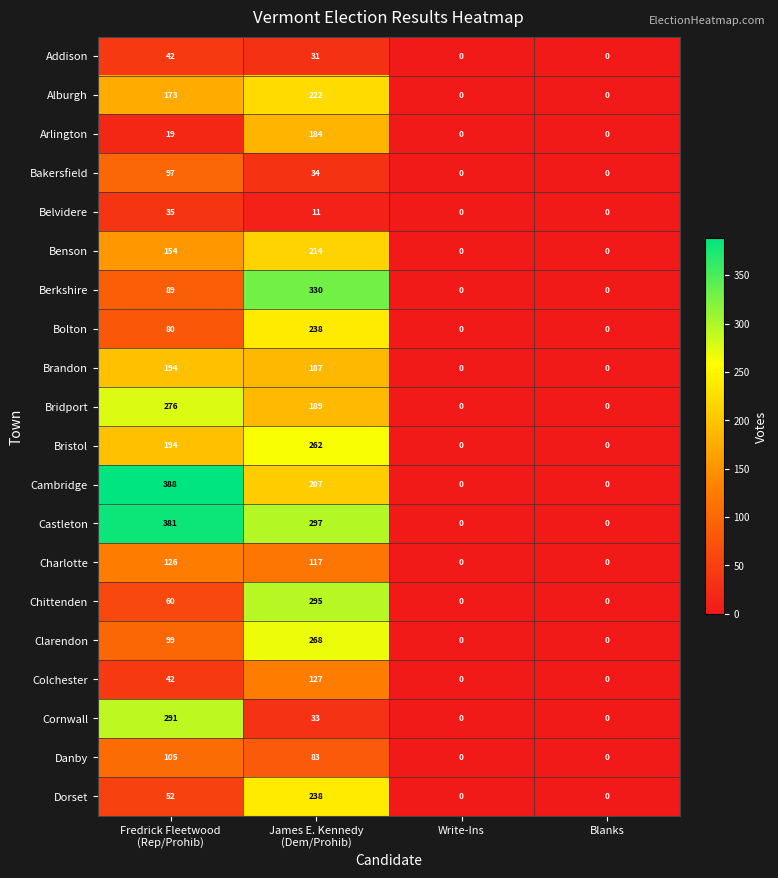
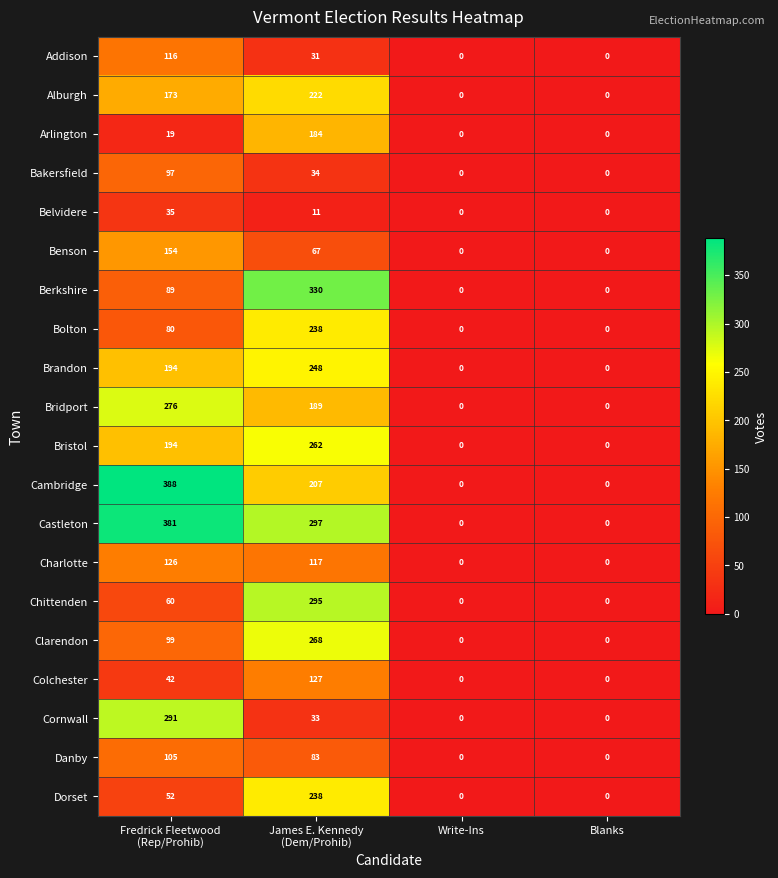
  {
    "Addison": {
-     "Fredrick Fleetwood (Rep/Prohib)": 42,
+     "Fredrick Fleetwood (Rep/Prohib)": 116,
      "James E. Kennedy (Dem/Prohib)": 31,
      "Write-Ins": 0,
      "Blanks": 0
    },
    "Alburgh": {
      "Fredrick Fleetwood (Rep/Prohib)": 173,
      "James E. Kennedy (Dem/Prohib)": 222,
      "Write-Ins": 0,
      "Blanks": 0
    },
    "Arlington": {
      "Fredrick Fleetwood (Rep/Prohib)": 19,
      "James E. Kennedy (Dem/Prohib)": 184,
      "Write-Ins": 0,
      "Blanks": 0
    },
    "Bakersfield": {
      "Fredrick Fleetwood (Rep/Prohib)": 97,
      "James E. Kennedy (Dem/Prohib)": 34,
      "Write-Ins": 0,
      "Blanks": 0
    },
    "Belvidere": {
      "Fredrick Fleetwood (Rep/Prohib)": 35,
      "James E. Kennedy (Dem/Prohib)": 11,
      "Write-Ins": 0,
      "Blanks": 0
    },
    "Benson": {
      "Fredrick Fleetwood (Rep/Prohib)": 154,
-     "James E. Kennedy (Dem/Prohib)": 214,
+     "James E. Kennedy (Dem/Prohib)": 67,
      "Write-Ins": 0,
      "Blanks": 0
    },
    "Berkshire": {
      "Fredrick Fleetwood (Rep/Prohib)": 89,
      "James E. Kennedy (Dem/Prohib)": 330,
      "Write-Ins": 0,
      "Blanks": 0
    },
    "Bolton": {
      "Fredrick Fleetwood (Rep/Prohib)": 80,
      "James E. Kennedy (Dem/Prohib)": 238,
      "Write-Ins": 0,
      "Blanks": 0
    },
    "Brandon": {
      "Fredrick Fleetwood (Rep/Prohib)": 194,
-     "James E. Kennedy (Dem/Prohib)": 187,
+     "James E. Kennedy (Dem/Prohib)": 248,
      "Write-Ins": 0,
      "Blanks": 0
    },
    "Bridport": {
      "Fredrick Fleetwood (Rep/Prohib)": 276,
      "James E. Kennedy (Dem/Prohib)": 189,
      "Write-Ins": 0,
      "Blanks": 0
    },
    "Bristol": {
      "Fredrick Fleetwood (Rep/Prohib)": 194,
      "James E. Kennedy (Dem/Prohib)": 262,
      "Write-Ins": 0,
      "Blanks": 0
    },
    "Cambridge": {
      "Fredrick Fleetwood (Rep/Prohib)": 388,
      "James E. Kennedy (Dem/Prohib)": 207,
      "Write-Ins": 0,
      "Blanks": 0
    },
    "Castleton": {
      "Fredrick Fleetwood (Rep/Prohib)": 381,
      "James E. Kennedy (Dem/Prohib)": 297,
      "Write-Ins": 0,
      "Blanks": 0
    },
    "Charlotte": {
      "Fredrick Fleetwood (Rep/Prohib)": 126,
      "James E. Kennedy (Dem/Prohib)": 117,
      "Write-Ins": 0,
      "Blanks": 0
    },
    "Chittenden": {
      "Fredrick Fleetwood (Rep/Prohib)": 60,
      "James E. Kennedy (Dem/Prohib)": 295,
      "Write-Ins": 0,
      "Blanks": 0
    },
    "Clarendon": {
      "Fredrick Fleetwood (Rep/Prohib)": 99,
      "James E. Kennedy (Dem/Prohib)": 268,
      "Write-Ins": 0,
      "Blanks": 0
    },
    "Colchester": {
      "Fredrick Fleetwood (Rep/Prohib)": 42,
      "James E. Kennedy (Dem/Prohib)": 127,
      "Write-Ins": 0,
      "Blanks": 0
    },
    "Cornwall": {
      "Fredrick Fleetwood (Rep/Prohib)": 291,
      "James E. Kennedy (Dem/Prohib)": 33,
      "Write-Ins": 0,
      "Blanks": 0
    },
    "Danby": {
      "Fredrick Fleetwood (Rep/Prohib)": 105,
      "James E. Kennedy (Dem/Prohib)": 83,
      "Write-Ins": 0,
      "Blanks": 0
    },
    "Dorset": {
      "Fredrick Fleetwood (Rep/Prohib)": 52,
      "James E. Kennedy (Dem/Prohib)": 238,
      "Write-Ins": 0,
      "Blanks": 0
    }
  }
